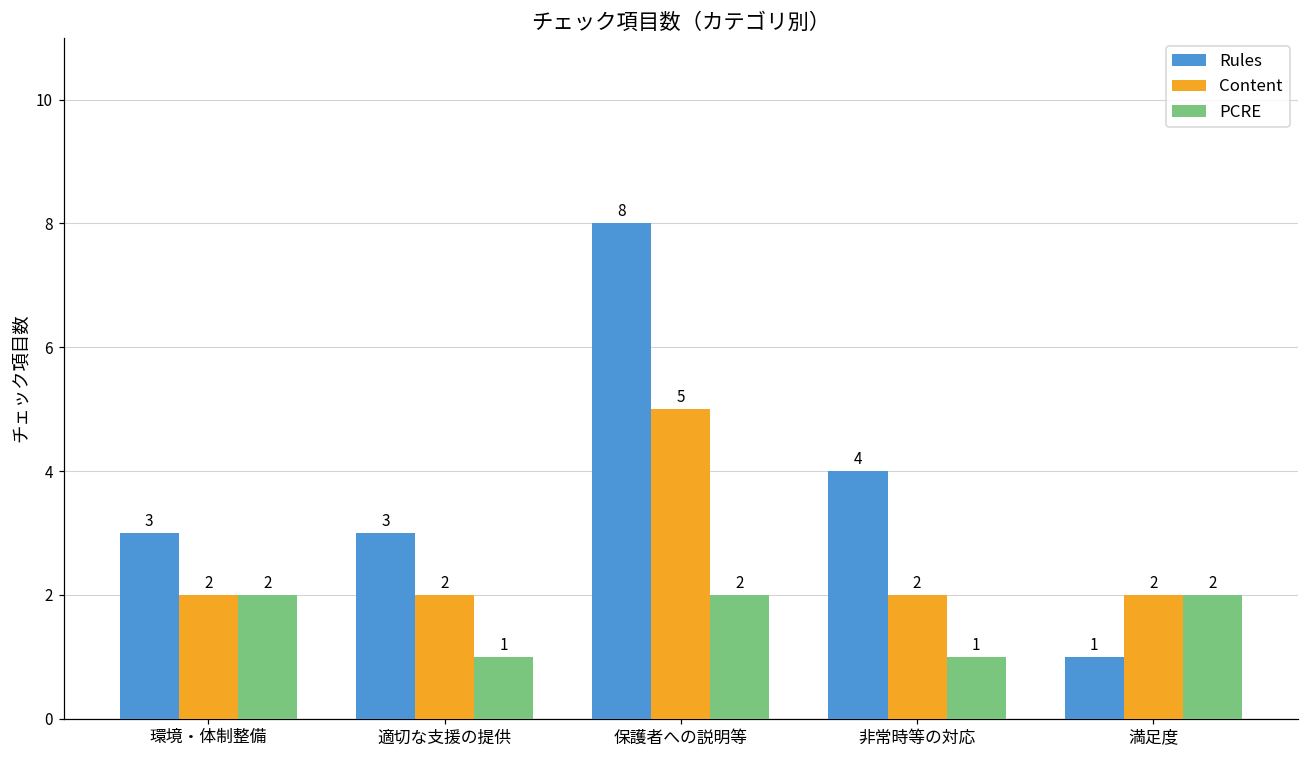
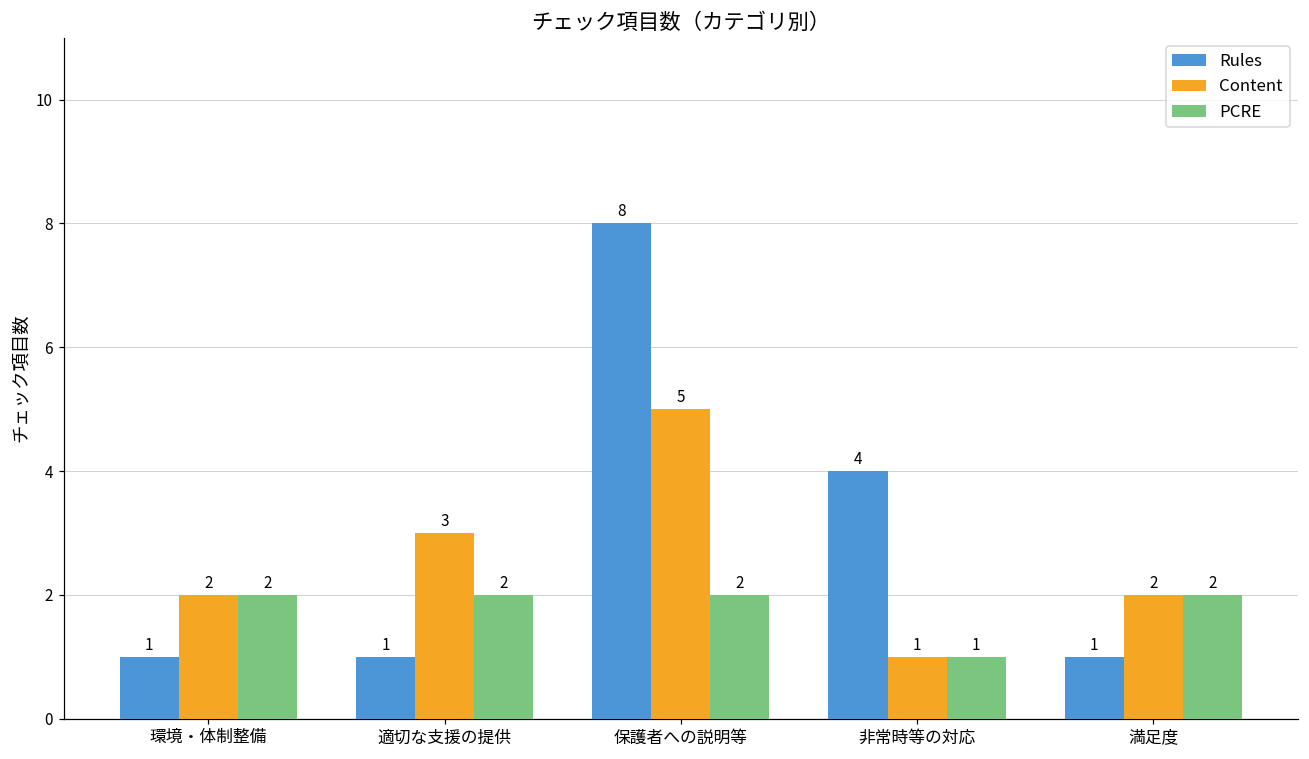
  {
    "Rules": {
-     "環境・体制整備": 3,
-     "適切な支援の提供": 3,
+     "環境・体制整備": 1,
+     "適切な支援の提供": 1,
      "保護者への説明等": 8,
      "非常時等の対応": 4,
      "満足度": 1
    },
    "Content": {
      "環境・体制整備": 2,
-     "適切な支援の提供": 2,
+     "適切な支援の提供": 3,
      "保護者への説明等": 5,
-     "非常時等の対応": 2,
+     "非常時等の対応": 1,
      "満足度": 2
    },
    "PCRE": {
      "環境・体制整備": 2,
-     "適切な支援の提供": 1,
+     "適切な支援の提供": 2,
      "保護者への説明等": 2,
      "非常時等の対応": 1,
      "満足度": 2
    }
  }
